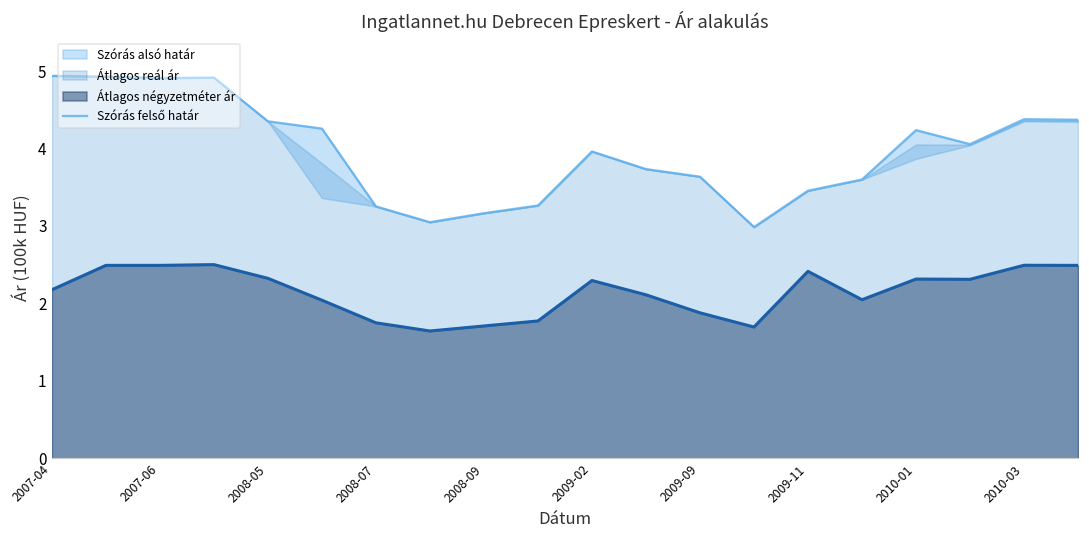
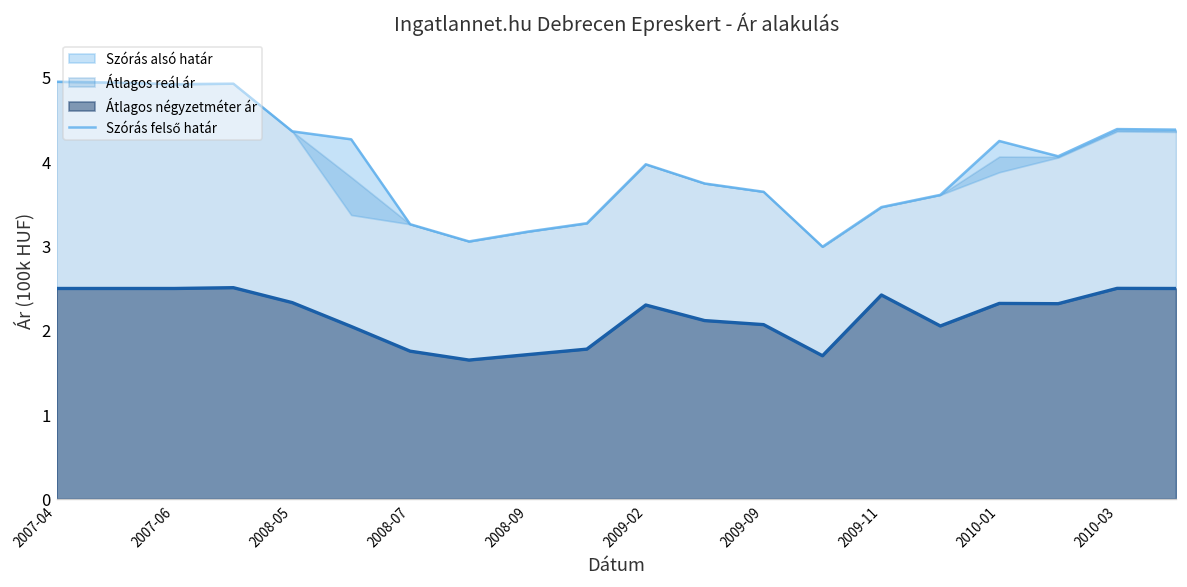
  {
    "Átlagos négyzetméter ár": {
-     "2007-04": 2.2,
+     "2007-04": 2.5,
      "2007-06": 2.5,
      "2008-05": 2.3,
      "2008-07": 1.7,
      "2008-09": 1.7,
      "2009-02": 2.3,
-     "2009-09": 1.9,
+     "2009-09": 2.1,
      "2009-11": 2.4,
      "2010-01": 2.3,
      "2010-03": 2.5
    }
  }
